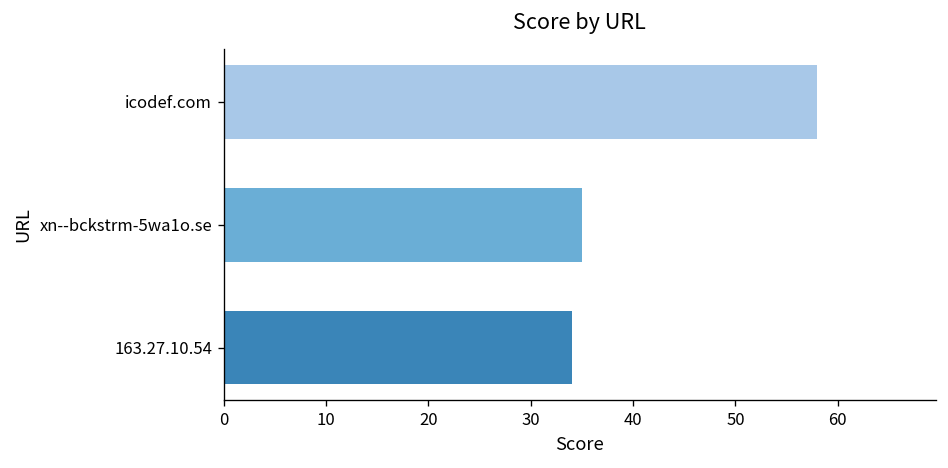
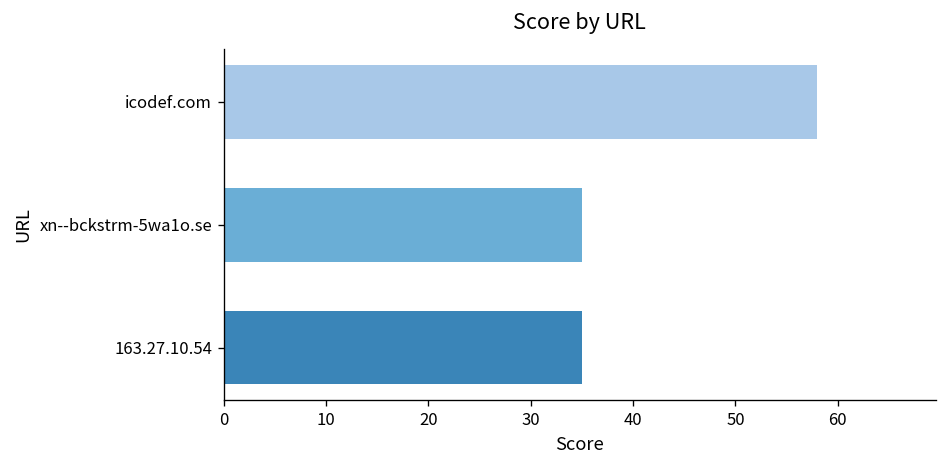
  {
    "icodef.com": 58,
    "xn--bckstrm-5wa1o.se": 35,
-   "163.27.10.54": 34
+   "163.27.10.54": 35
  }
